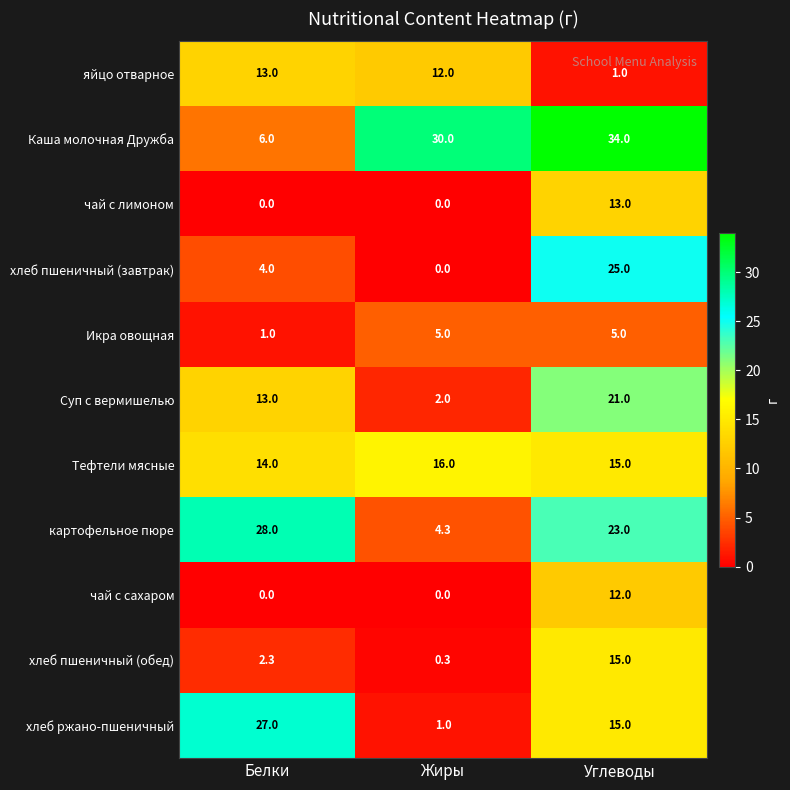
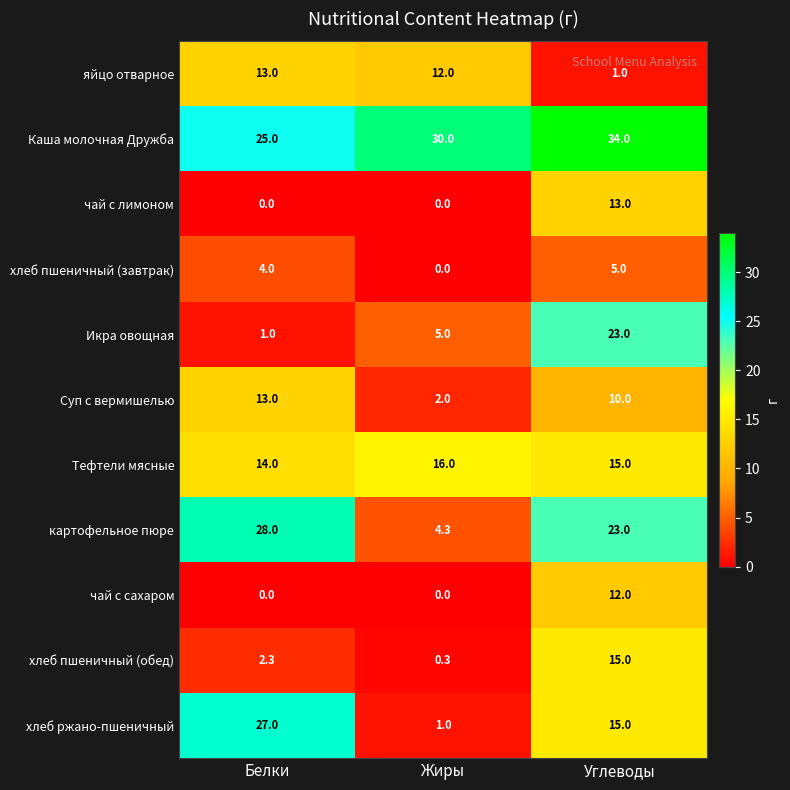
  {
    "яйцо отварное": {
      "Белки": 13.0,
      "Жиры": 12.0
    },
    "Каша молочная Дружба": {
-     "Белки": 6.0,
+     "Белки": 25.0,
      "Жиры": 30.0,
      "Углеводы": 34.0
    },
    "чай с лимоном": {
      "Белки": 0.0,
      "Жиры": 0.0,
      "Углеводы": 13.0
    },
    "хлеб пшеничный (завтрак)": {
      "Белки": 4.0,
      "Жиры": 0.0,
-     "Углеводы": 25.0
+     "Углеводы": 5.0
    },
    "Икра овощная": {
      "Белки": 1.0,
      "Жиры": 5.0,
-     "Углеводы": 5.0
+     "Углеводы": 23.0
    },
    "Суп с вермишелью": {
      "Белки": 13.0,
      "Жиры": 2.0,
-     "Углеводы": 21.0
+     "Углеводы": 10.0
    },
    "Тефтели мясные": {
      "Белки": 14.0,
      "Жиры": 16.0,
      "Углеводы": 15.0
    },
    "картофельное пюре": {
      "Белки": 28.0,
      "Жиры": 4.3,
      "Углеводы": 23.0
    },
    "чай с сахаром": {
      "Белки": 0.0,
      "Жиры": 0.0,
      "Углеводы": 12.0
    },
    "хлеб пшеничный (обед)": {
      "Белки": 2.3,
      "Жиры": 0.3,
      "Углеводы": 15.0
    },
    "хлеб ржано-пшеничный": {
      "Белки": 27.0,
      "Жиры": 1.0,
      "Углеводы": 15.0
    }
  }
